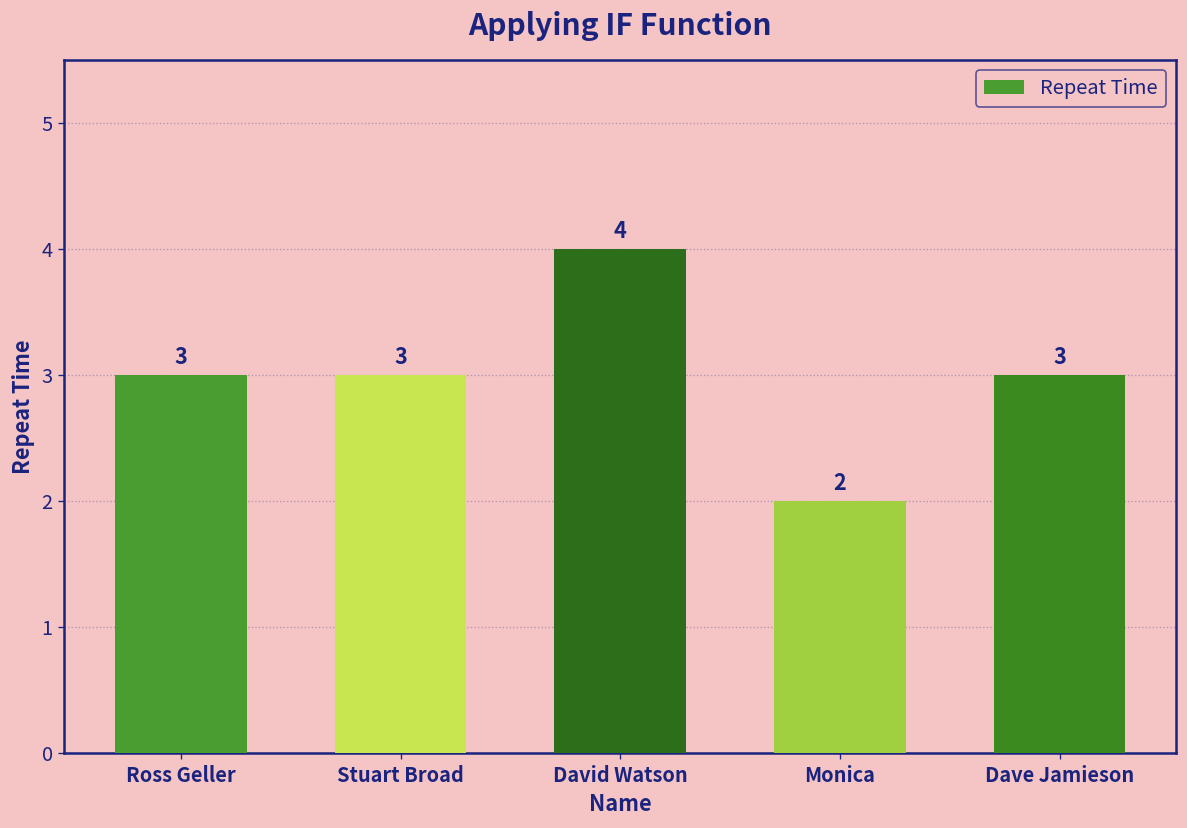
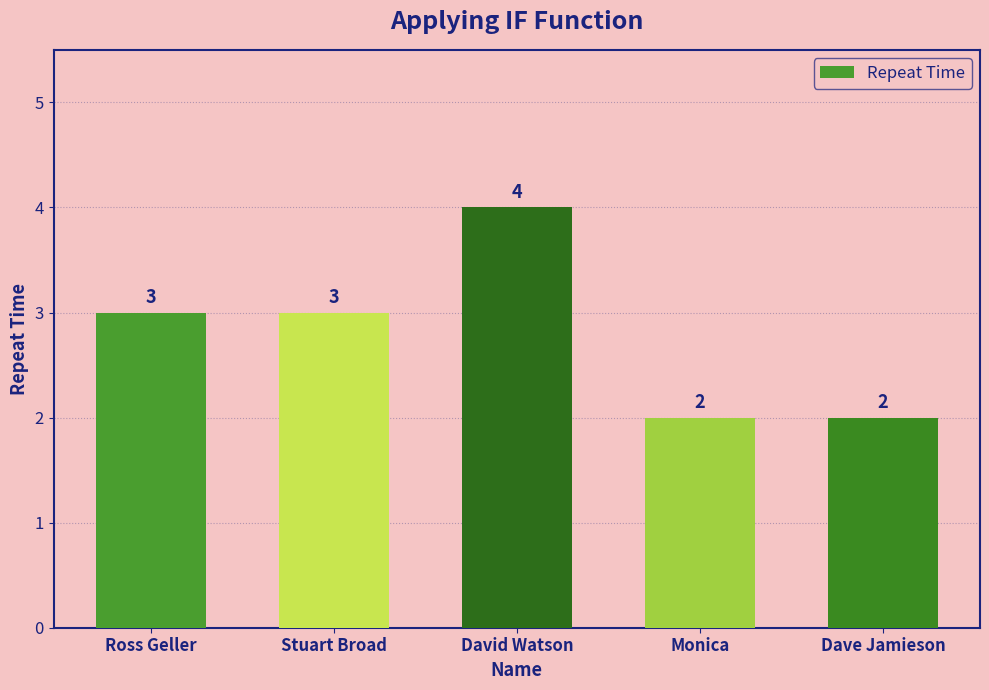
  {
    "Ross Geller": 3,
    "Stuart Broad": 3,
    "David Watson": 4,
    "Monica": 2,
-   "Dave Jamieson": 3
+   "Dave Jamieson": 2
  }
